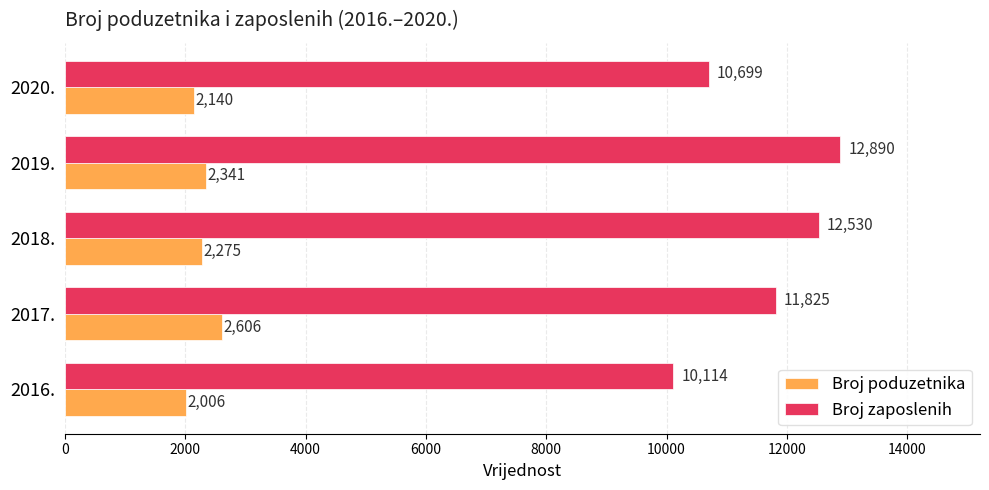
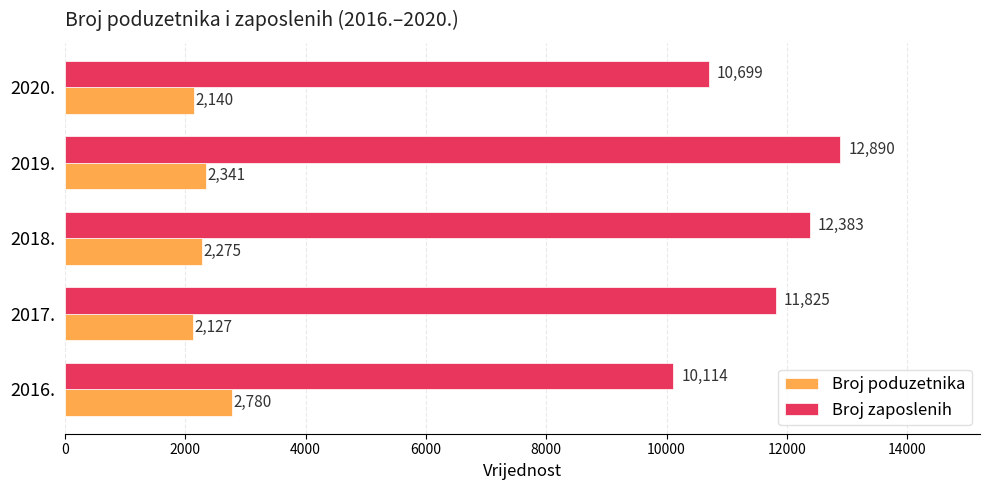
  {
    "Broj poduzetnika": {
      "2020.": "2,140",
      "2019.": "2,341",
      "2018.": "2,275",
-     "2017.": "2,606",
-     "2016.": "2,006"
+     "2017.": "2,127",
+     "2016.": "2,780"
    },
    "Broj zaposlenih": {
      "2020.": "10,699",
      "2019.": "12,890",
-     "2018.": "12,530",
+     "2018.": "12,383",
      "2017.": "11,825",
      "2016.": "10,114"
    }
  }
